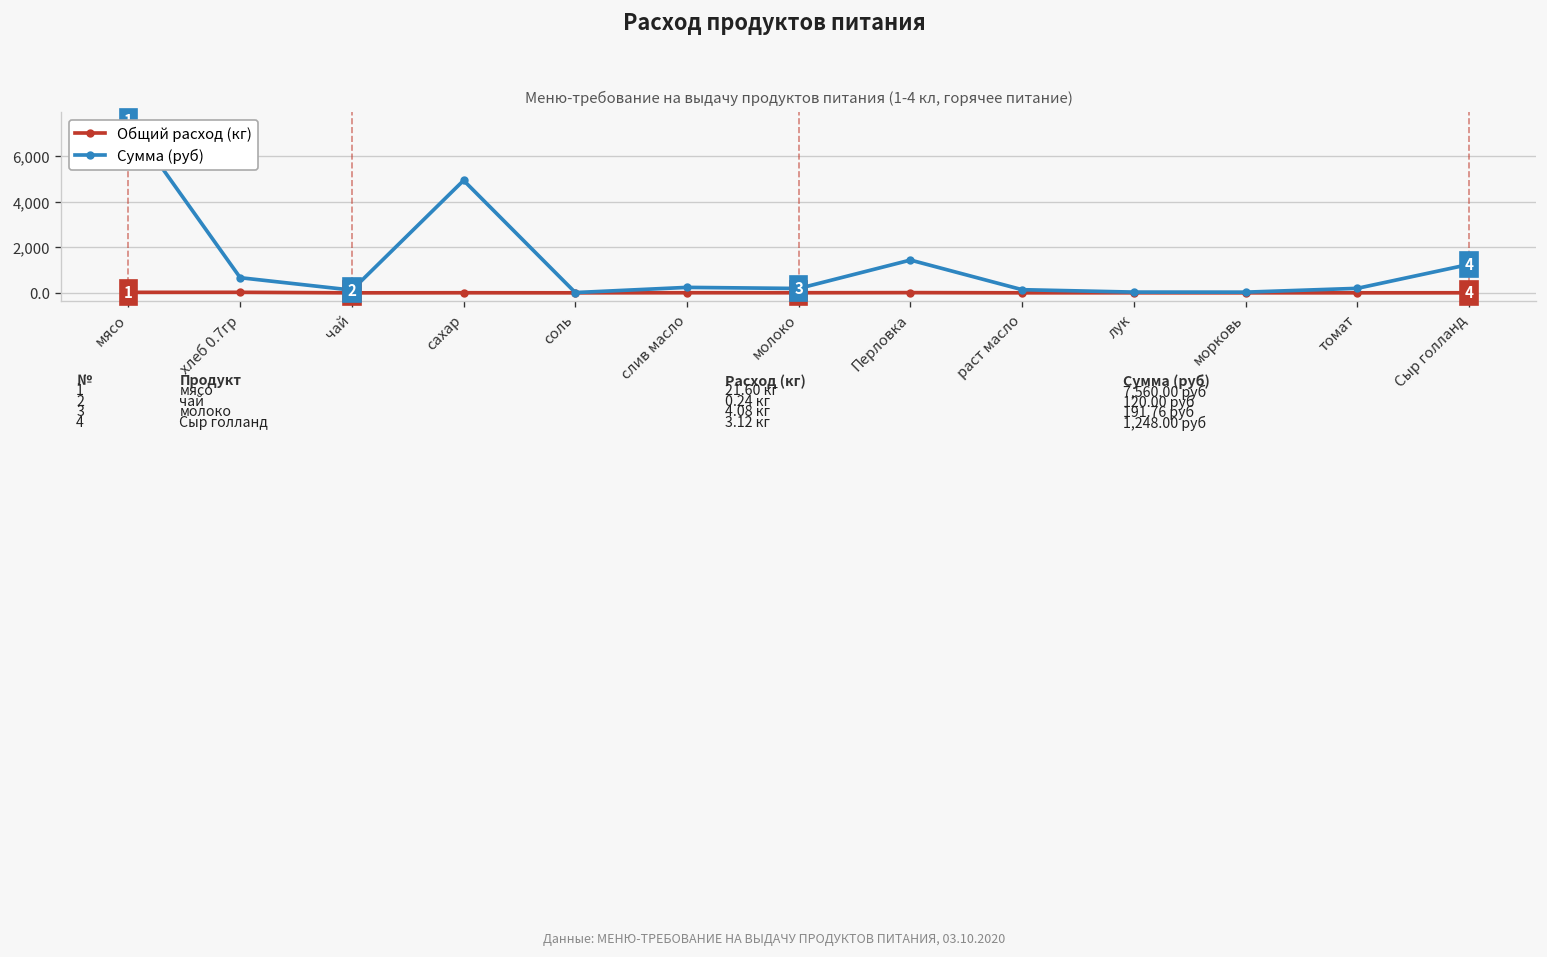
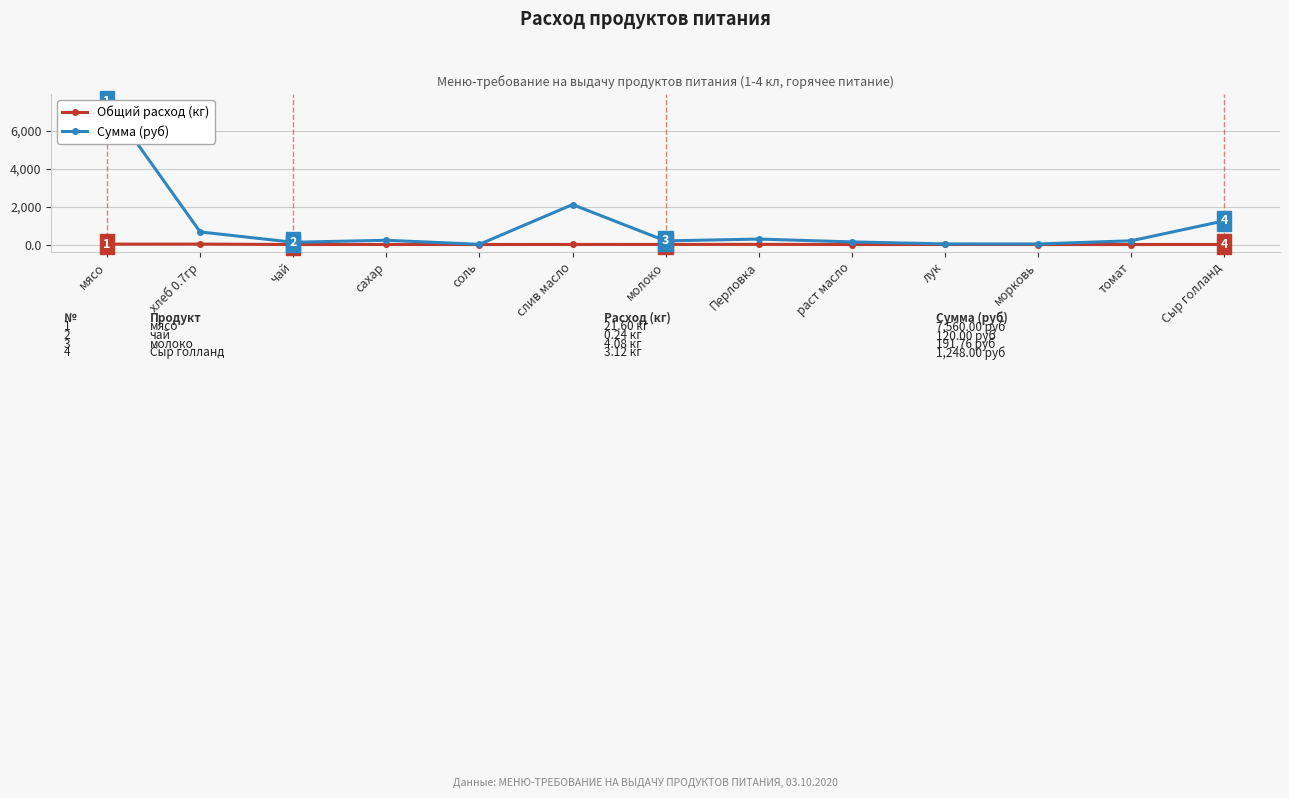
  {
    "Общий расход (кг)": {
      "хлеб 0.7гр": "0",
      "сахар": "0",
      "слив масло": "0",
      "Перловка": "0",
      "раст масло": "0",
      "томат": "0"
    },
    "Сумма (руб)": {
      "хлеб 0.7гр": "700",
-     "сахар": "4,900",
-     "слив масло": "200",
-     "Перловка": "1,400",
+     "сахар": "200",
+     "слив масло": "2,100",
+     "Перловка": "300",
      "раст масло": "100",
      "томат": "200"
    }
  }
